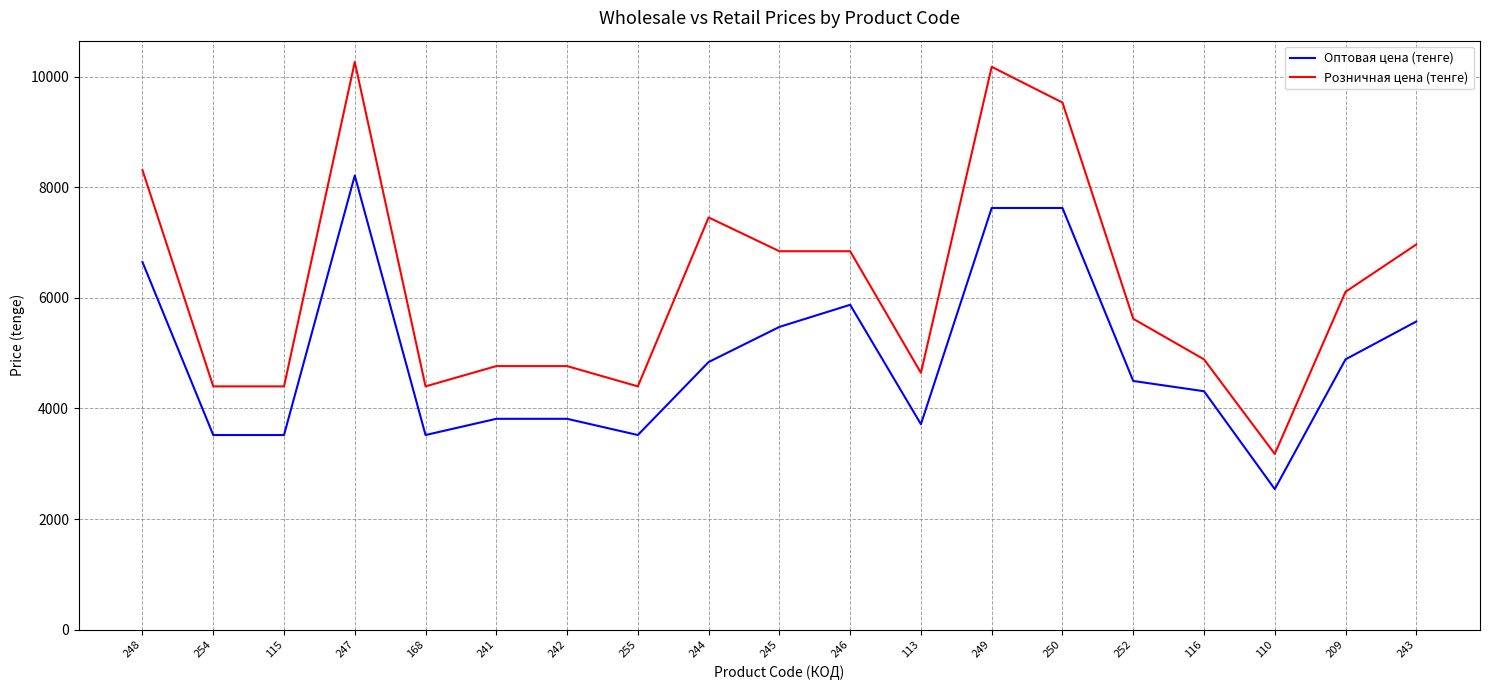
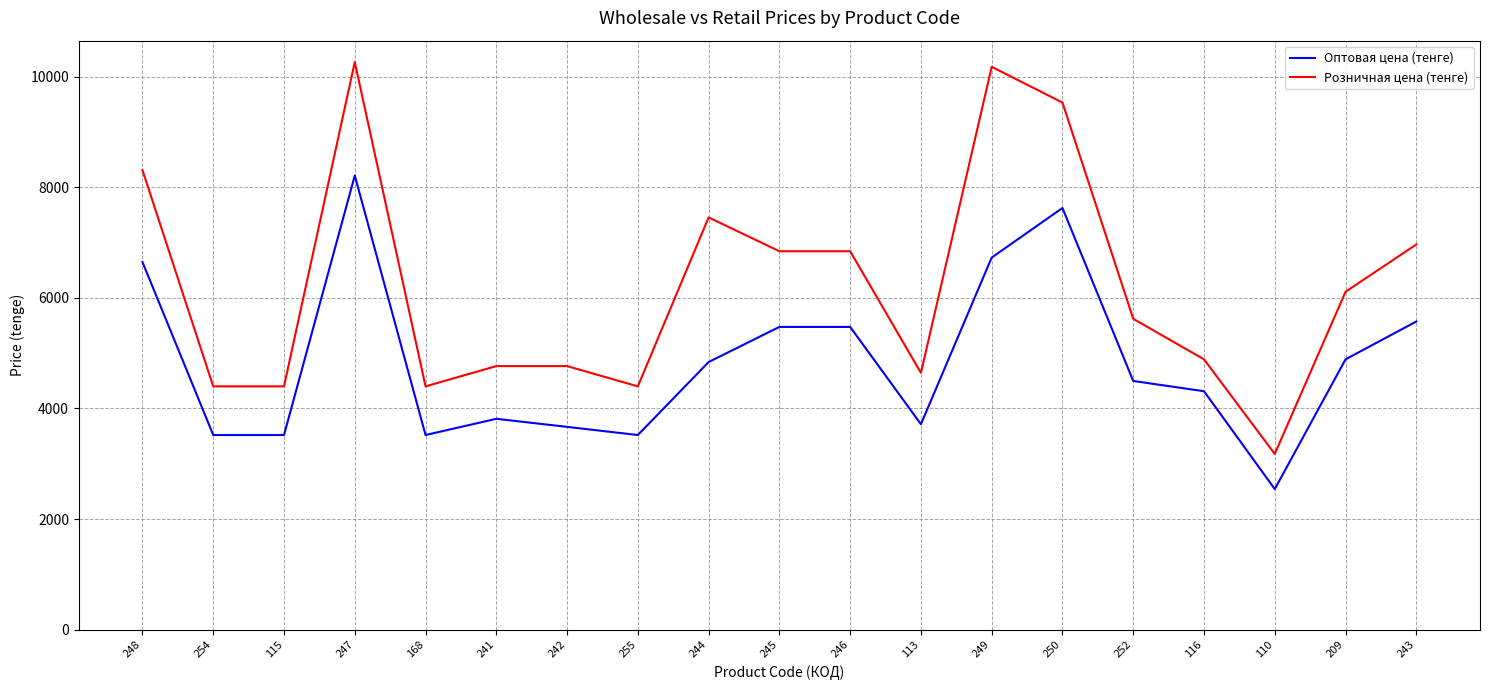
  {
    "Оптовая цена (тенге)": {
      "248": 6600,
      "254": 3500,
      "115": 3500,
      "247": 8200,
      "168": 3500,
      "241": 3800,
-     "242": 3800,
+     "242": 3700,
      "255": 3500,
      "244": 4800,
      "245": 5500,
-     "246": 5900,
+     "246": 5500,
      "113": 3700,
-     "249": 7600,
+     "249": 6700,
      "250": 7600,
      "252": 4500,
      "116": 4300,
      "110": 2500,
      "209": 4900,
      "243": 5600
    },
    "Розничная цена (тенге)": {
      "248": 8300,
      "254": 4400,
      "115": 4400,
      "247": 10300,
      "168": 4400,
      "241": 4800,
      "242": 4800,
      "255": 4400,
      "244": 7500,
      "245": 6800,
      "246": 6800,
      "113": 4600,
      "249": 10200,
      "250": 9500,
      "252": 5600,
      "116": 4900,
      "110": 3200,
      "209": 6100,
      "243": 7000
    }
  }
